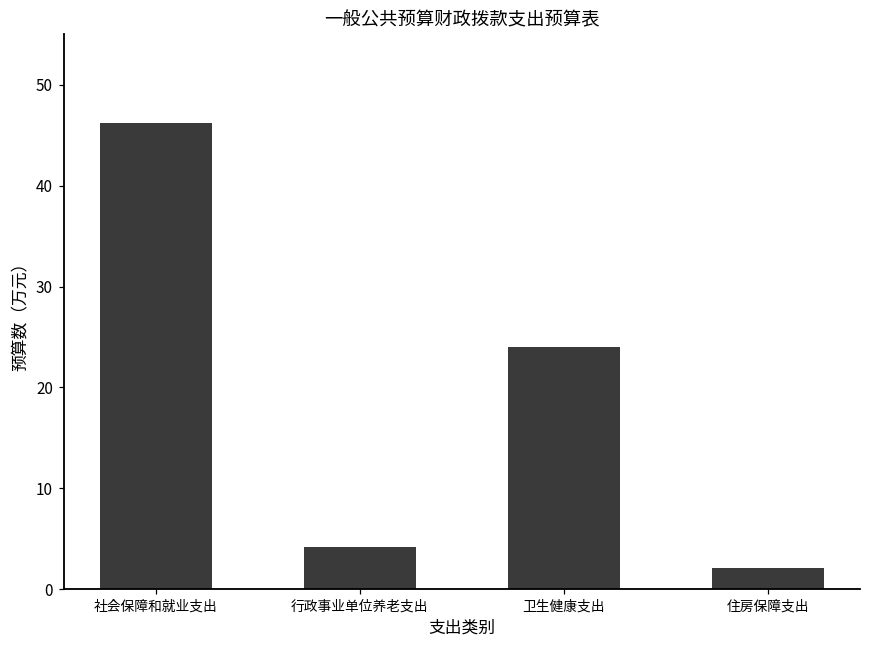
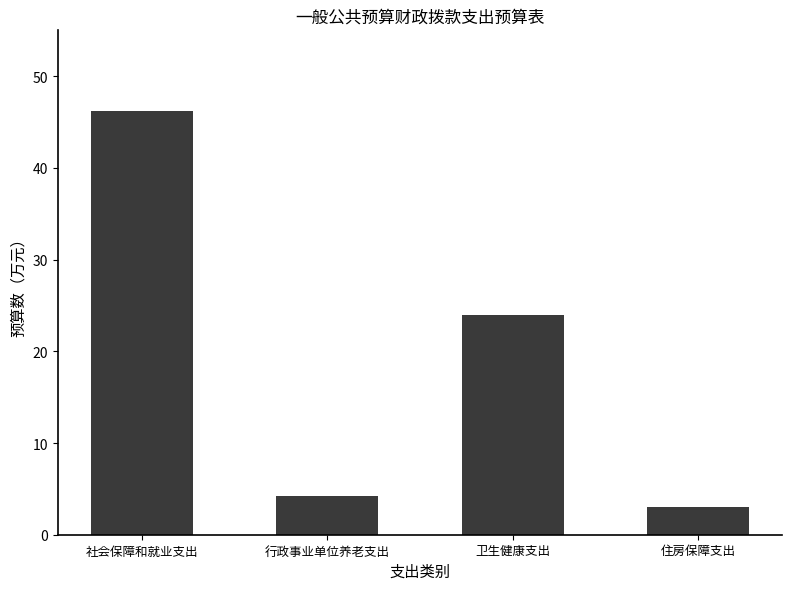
  {
    "社会保障和就业支出": 46,
    "行政事业单位养老支出": 4,
    "卫生健康支出": 24,
-   "住房保障支出": 2
+   "住房保障支出": 3
  }
